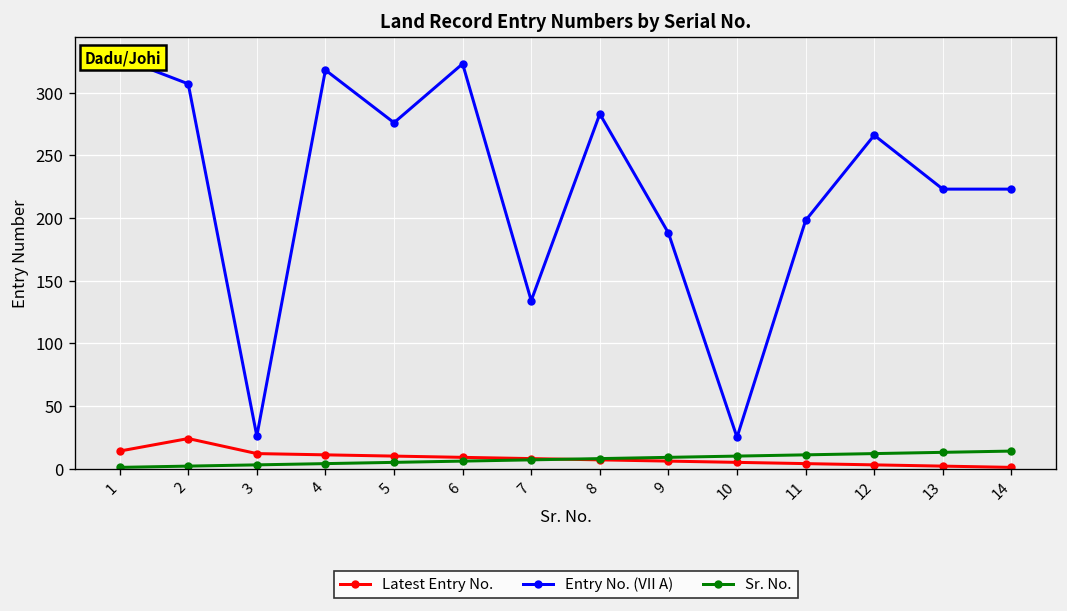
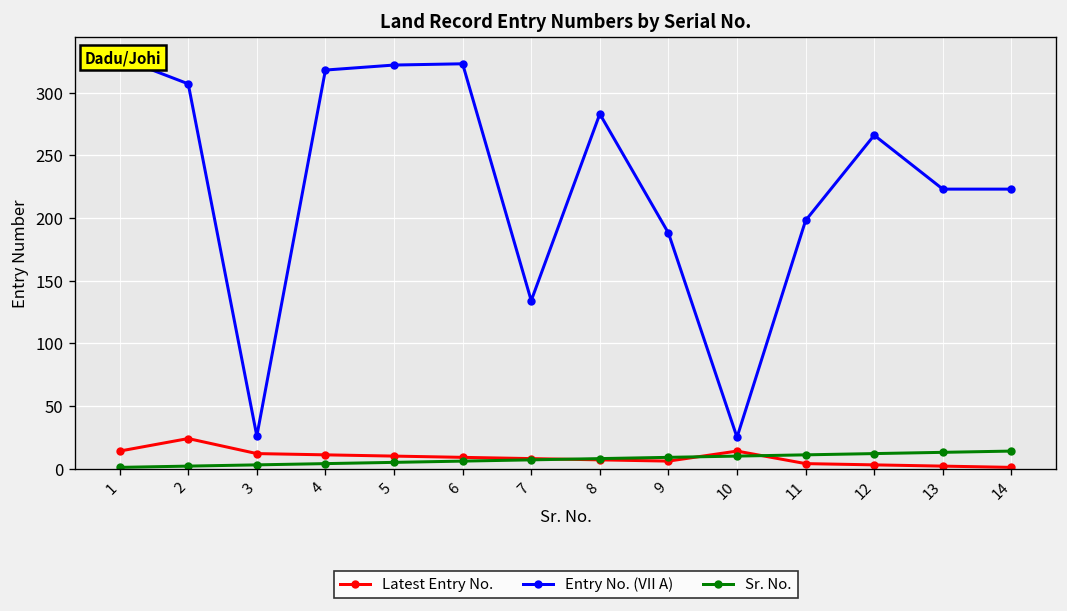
  {
    "Latest Entry No.": {
      "1": 14,
      "2": 24,
      "3": 12,
      "4": 11,
      "5": 10,
      "6": 9,
      "9": 6,
-     "10": 5,
+     "10": 14,
      "11": 4,
      "12": 3,
      "13": 2,
      "14": 1
    },
    "Entry No. (VII A)": {
      "2": 307,
      "3": 26,
      "4": 318,
-     "5": 276,
+     "5": 322,
      "6": 323,
      "7": 134,
      "8": 283,
      "9": 188,
      "10": 25,
      "11": 198,
      "12": 266,
      "13": 223,
      "14": 223
    },
    "Sr. No.": {
      "1": 1,
      "2": 2,
      "3": 3,
      "4": 4,
      "5": 5,
      "6": 6,
      "9": 9,
      "10": 10,
      "11": 11,
      "12": 12,
      "13": 13,
      "14": 14
    }
  }
